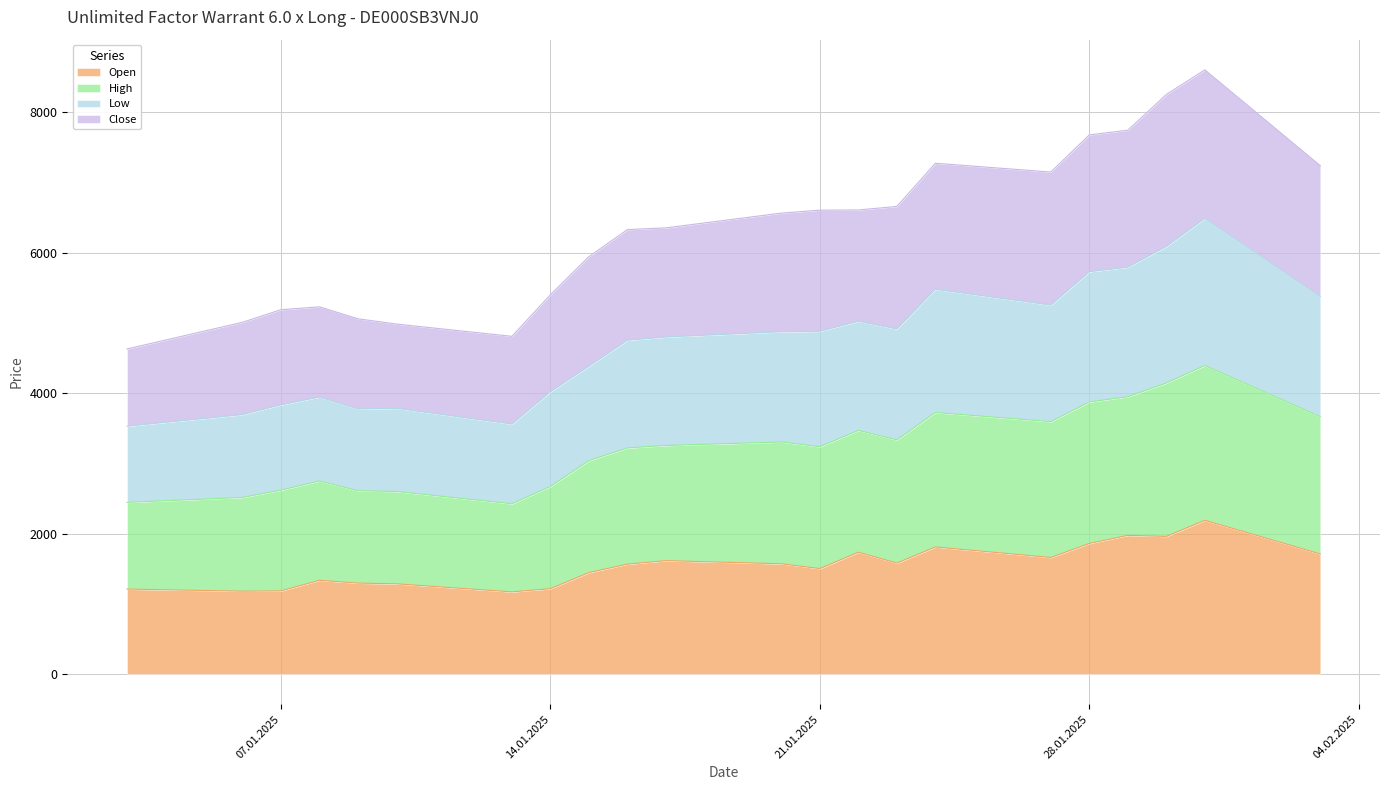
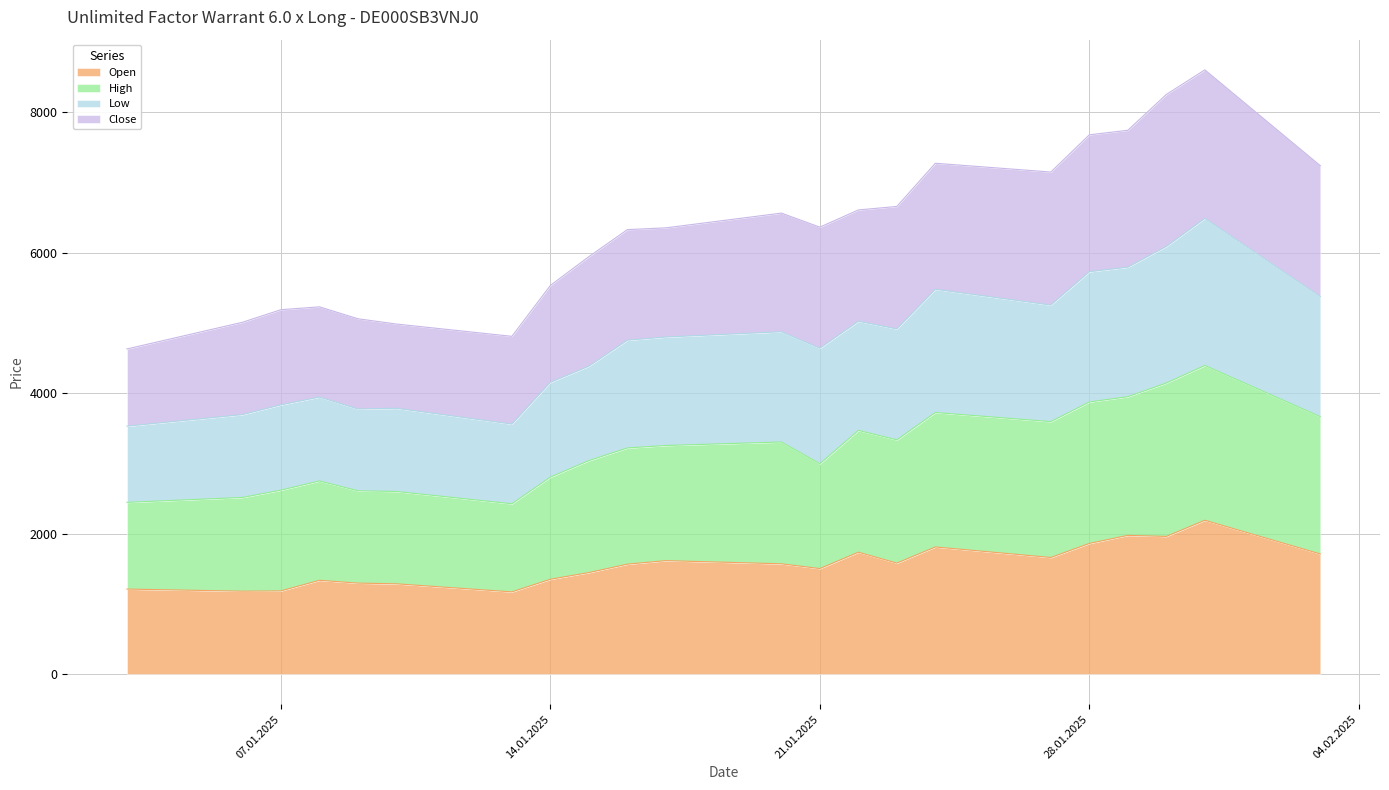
  {
    "Open": {
      "07.01.2025": 1200,
-     "14.01.2025": 1200,
+     "14.01.2025": 1400,
      "21.01.2025": 1500,
      "28.01.2025": 1900
    },
    "High": {
      "07.01.2025": 1400,
      "14.01.2025": 1500,
-     "21.01.2025": 1700,
+     "21.01.2025": 1500,
      "28.01.2025": 2000
    }
  }
